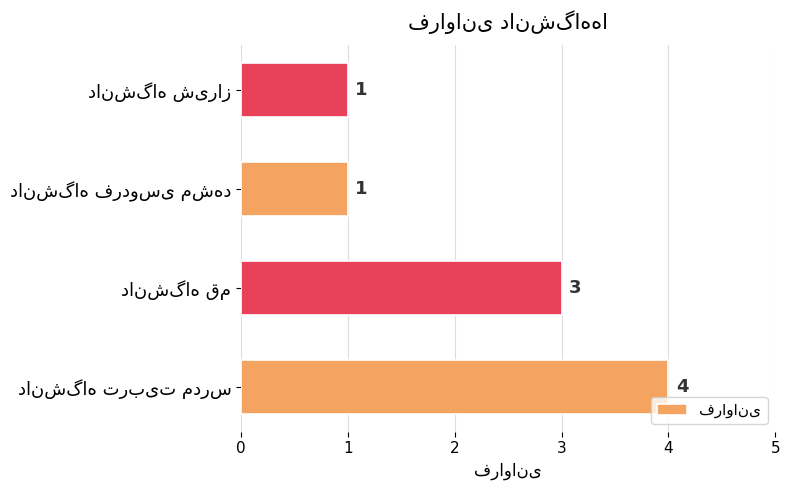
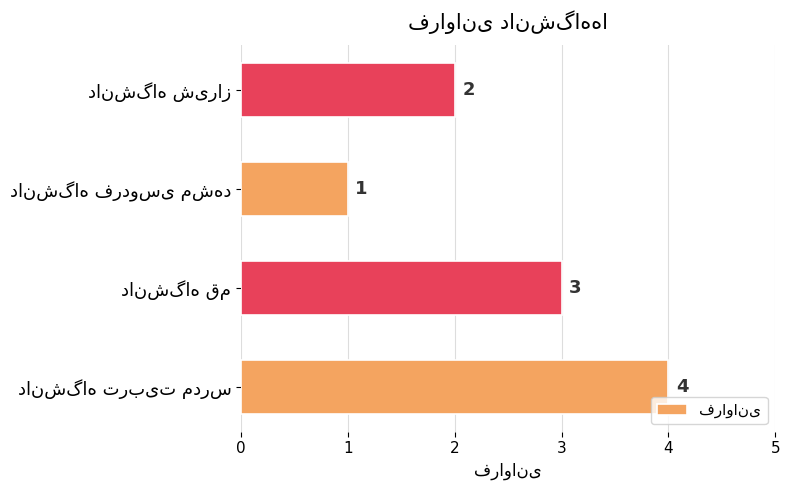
  {
-   "دانشگاه شیراز": 1,
+   "دانشگاه شیراز": 2,
    "دانشگاه فردوسی مشهد": 1,
    "دانشگاه قم": 3,
    "دانشگاه تربیت مدرس": 4
  }
